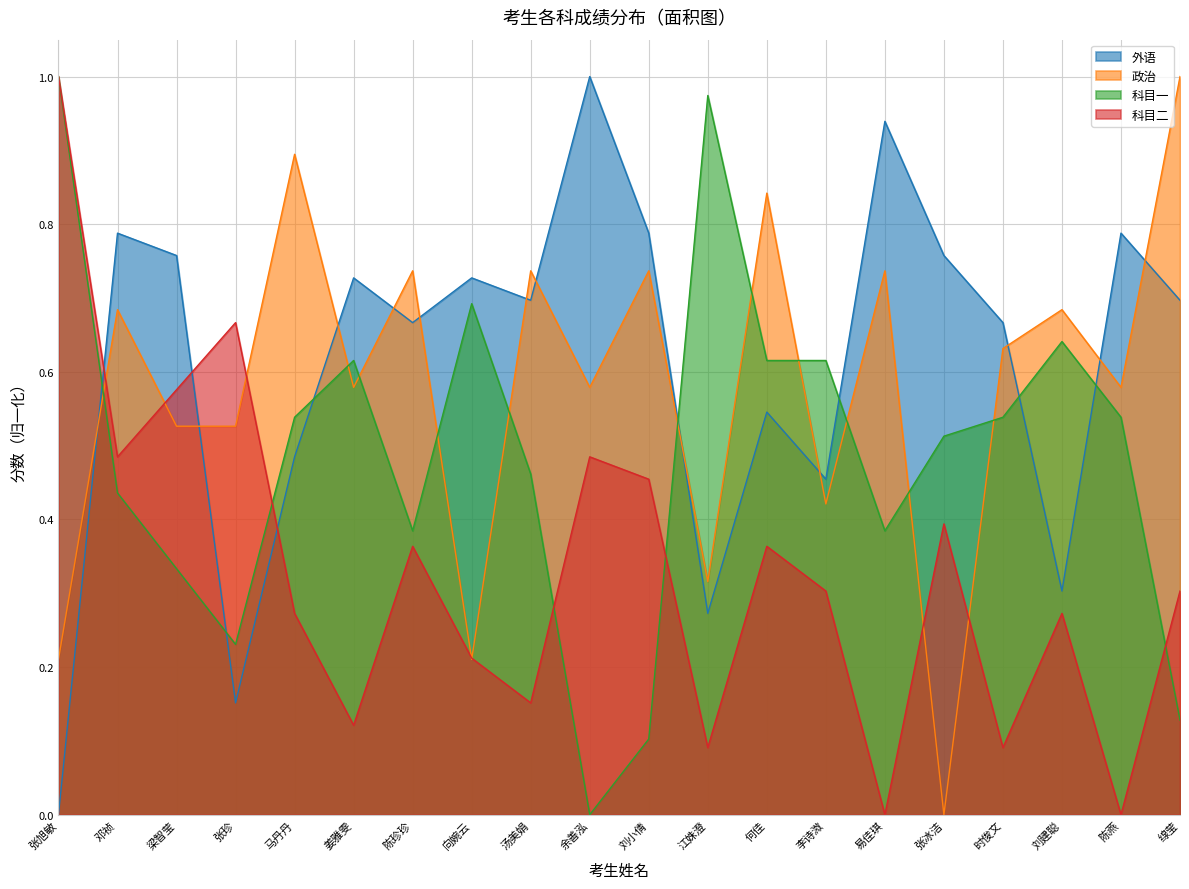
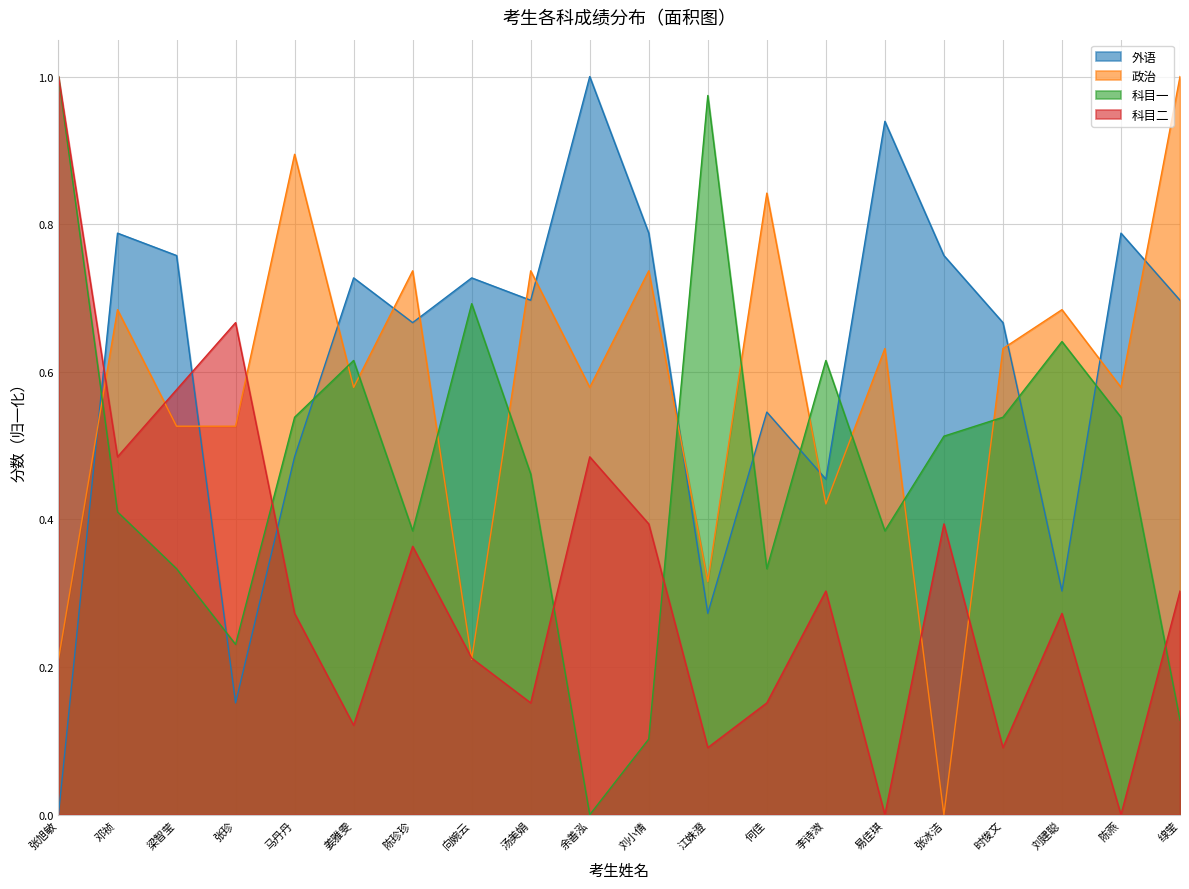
  {
    "外语": {
      "张旭敏": 0.00,
      "邓祯": 0.79,
      "梁智莹": 0.76,
      "张珍": 0.15,
      "马丹丹": 0.48,
      "姜雅雯": 0.73,
      "陈珍珍": 0.67,
      "向婉云": 0.73,
      "汤美娟": 0.70,
      "余善泓": 1.00,
      "刘小倩": 0.79,
      "江姝澄": 0.27,
      "何佳": 0.55,
      "李诗溦": 0.45,
      "易佳琪": 0.94,
      "张冰洁": 0.76,
      "时俊文": 0.67,
      "刘建聪": 0.30,
      "陈燕": 0.79,
      "缐莹": 0.70
    },
    "政治": {
      "张旭敏": 0.21,
      "邓祯": 0.68,
      "梁智莹": 0.53,
      "张珍": 0.53,
      "马丹丹": 0.89,
      "姜雅雯": 0.58,
      "陈珍珍": 0.74,
      "汤美娟": 0.74,
      "余善泓": 0.58,
      "刘小倩": 0.74,
      "江姝澄": 0.32,
      "何佳": 0.84,
      "李诗溦": 0.42,
-     "易佳琪": 0.74,
+     "易佳琪": 0.63,
      "张冰洁": 0.00,
      "时俊文": 0.63,
      "刘建聪": 0.68,
      "陈燕": 0.58,
      "缐莹": 1.00
    },
    "科目一": {
-     "邓祯": 0.44,
+     "邓祯": 0.41,
      "梁智莹": 0.33,
      "张珍": 0.23,
      "马丹丹": 0.54,
      "姜雅雯": 0.62,
      "陈珍珍": 0.38,
      "向婉云": 0.69,
      "汤美娟": 0.46,
      "余善泓": 0.00,
      "刘小倩": 0.10,
      "江姝澄": 0.97,
-     "何佳": 0.62,
+     "何佳": 0.33,
      "李诗溦": 0.62,
      "易佳琪": 0.38,
      "张冰洁": 0.51,
      "时俊文": 0.54,
      "刘建聪": 0.64,
      "陈燕": 0.54,
      "缐莹": 0.13
    },
    "科目二": {
      "邓祯": 0.48,
      "梁智莹": 0.58,
      "张珍": 0.67,
      "马丹丹": 0.27,
      "姜雅雯": 0.12,
      "陈珍珍": 0.36,
      "汤美娟": 0.15,
      "余善泓": 0.48,
-     "刘小倩": 0.45,
+     "刘小倩": 0.39,
      "江姝澄": 0.09,
-     "何佳": 0.36,
+     "何佳": 0.15,
      "李诗溦": 0.30,
      "易佳琪": 0.00,
      "张冰洁": 0.39,
      "时俊文": 0.09,
      "刘建聪": 0.27,
      "陈燕": 0.00,
      "缐莹": 0.30
    }
  }
